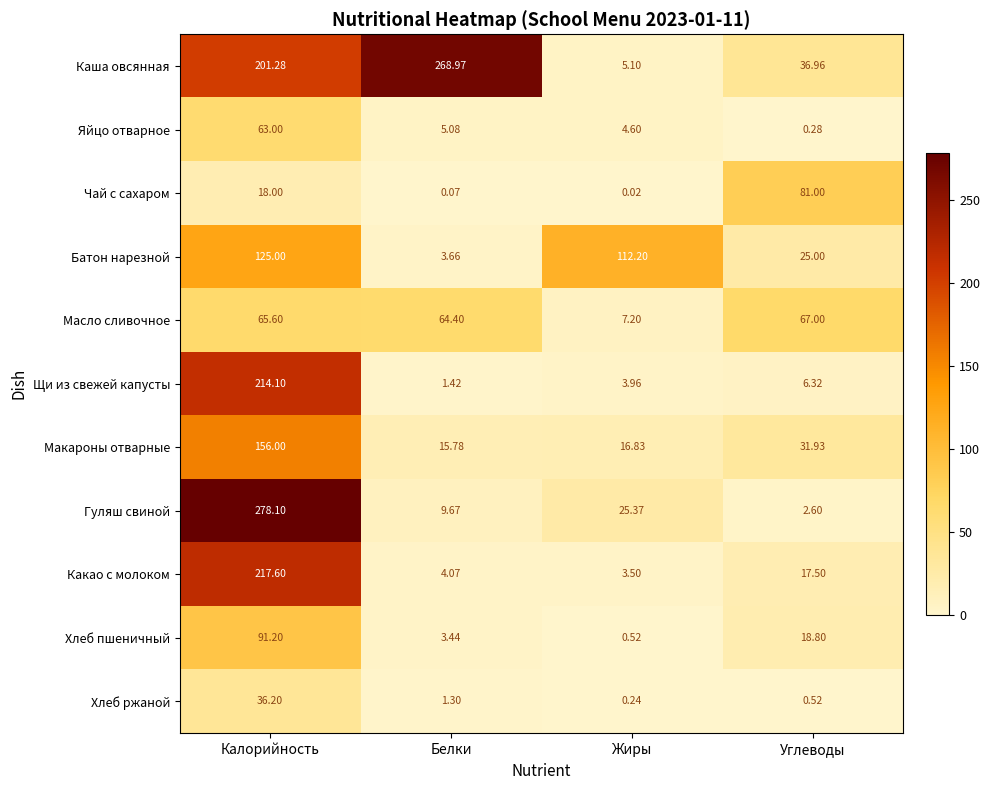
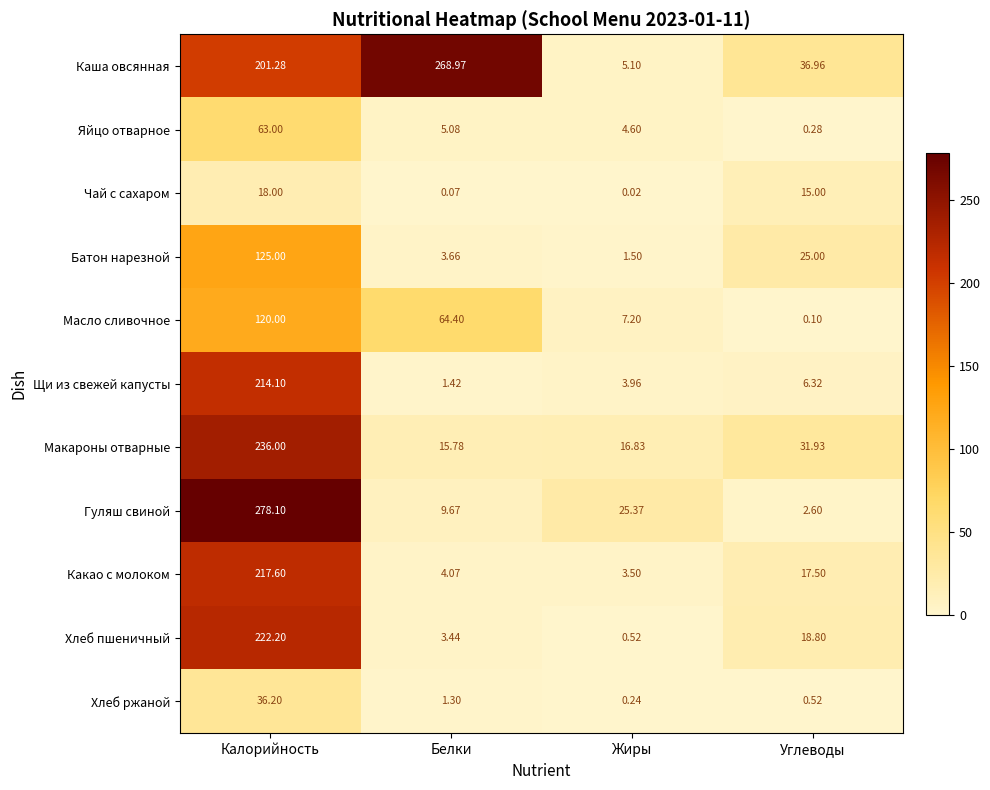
  {
    "Каша овсянная": {
      "Калорийность": 201.28,
      "Белки": 268.97,
      "Жиры": 5.10,
      "Углеводы": 36.96
    },
    "Яйцо отварное": {
      "Калорийность": 63.00,
      "Белки": 5.08,
      "Жиры": 4.60,
      "Углеводы": 0.28
    },
    "Чай с сахаром": {
      "Калорийность": 18.00,
      "Белки": 0.07,
      "Жиры": 0.02,
-     "Углеводы": 81.00
+     "Углеводы": 15.00
    },
    "Батон нарезной": {
      "Калорийность": 125.00,
      "Белки": 3.66,
-     "Жиры": 112.20,
+     "Жиры": 1.50,
      "Углеводы": 25.00
    },
    "Масло сливочное": {
-     "Калорийность": 65.60,
+     "Калорийность": 120.00,
      "Белки": 64.40,
      "Жиры": 7.20,
-     "Углеводы": 67.00
+     "Углеводы": 0.10
    },
    "Щи из свежей капусты": {
      "Калорийность": 214.10,
      "Белки": 1.42,
      "Жиры": 3.96,
      "Углеводы": 6.32
    },
    "Макароны отварные": {
-     "Калорийность": 156.00,
+     "Калорийность": 236.00,
      "Белки": 15.78,
      "Жиры": 16.83,
      "Углеводы": 31.93
    },
    "Гуляш свиной": {
      "Калорийность": 278.10,
      "Белки": 9.67,
      "Жиры": 25.37,
      "Углеводы": 2.60
    },
    "Какао с молоком": {
      "Калорийность": 217.60,
      "Белки": 4.07,
      "Жиры": 3.50,
      "Углеводы": 17.50
    },
    "Хлеб пшеничный": {
-     "Калорийность": 91.20,
+     "Калорийность": 222.20,
      "Белки": 3.44,
      "Жиры": 0.52,
      "Углеводы": 18.80
    },
    "Хлеб ржаной": {
      "Калорийность": 36.20,
      "Белки": 1.30,
      "Жиры": 0.24,
      "Углеводы": 0.52
    }
  }
